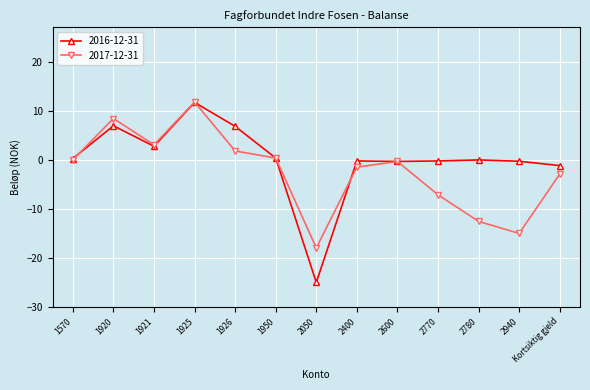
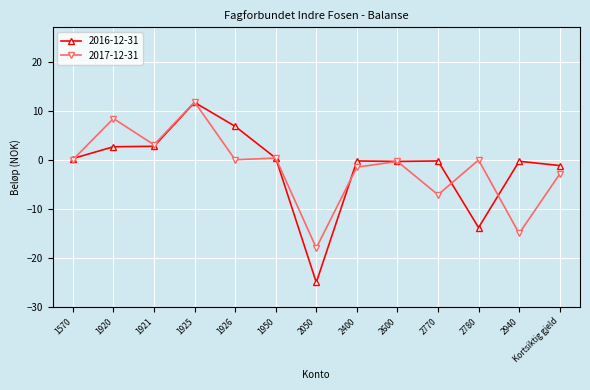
  {
    "2016-12-31": {
-     "1920": 7,
+     "1920": 3,
      "1926": 7,
      "2050": -25,
      "2400": 0,
      "2770": 0,
-     "2780": 0,
+     "2780": -14,
      "2940": 0,
      "Kortsiktig gjeld": -1
    },
    "2017-12-31": {
      "1920": 8,
-     "1926": 2,
+     "1926": 0,
      "2050": -18,
      "2400": -2,
      "2770": -7,
-     "2780": -13,
+     "2780": 0,
      "2940": -15,
      "Kortsiktig gjeld": -3
    }
  }
